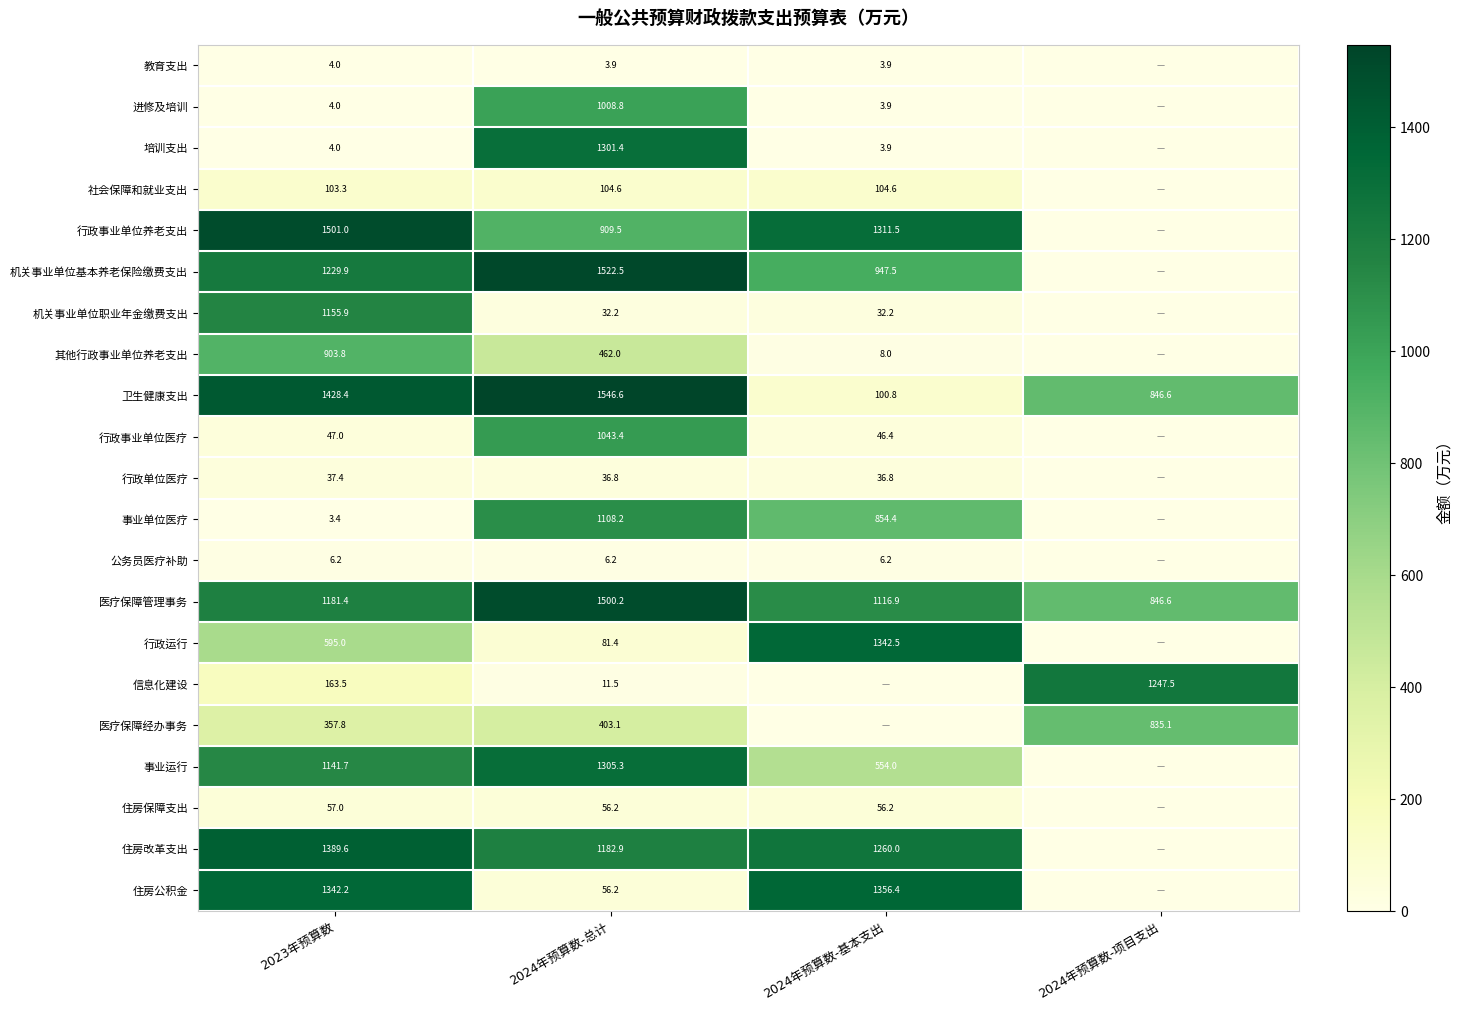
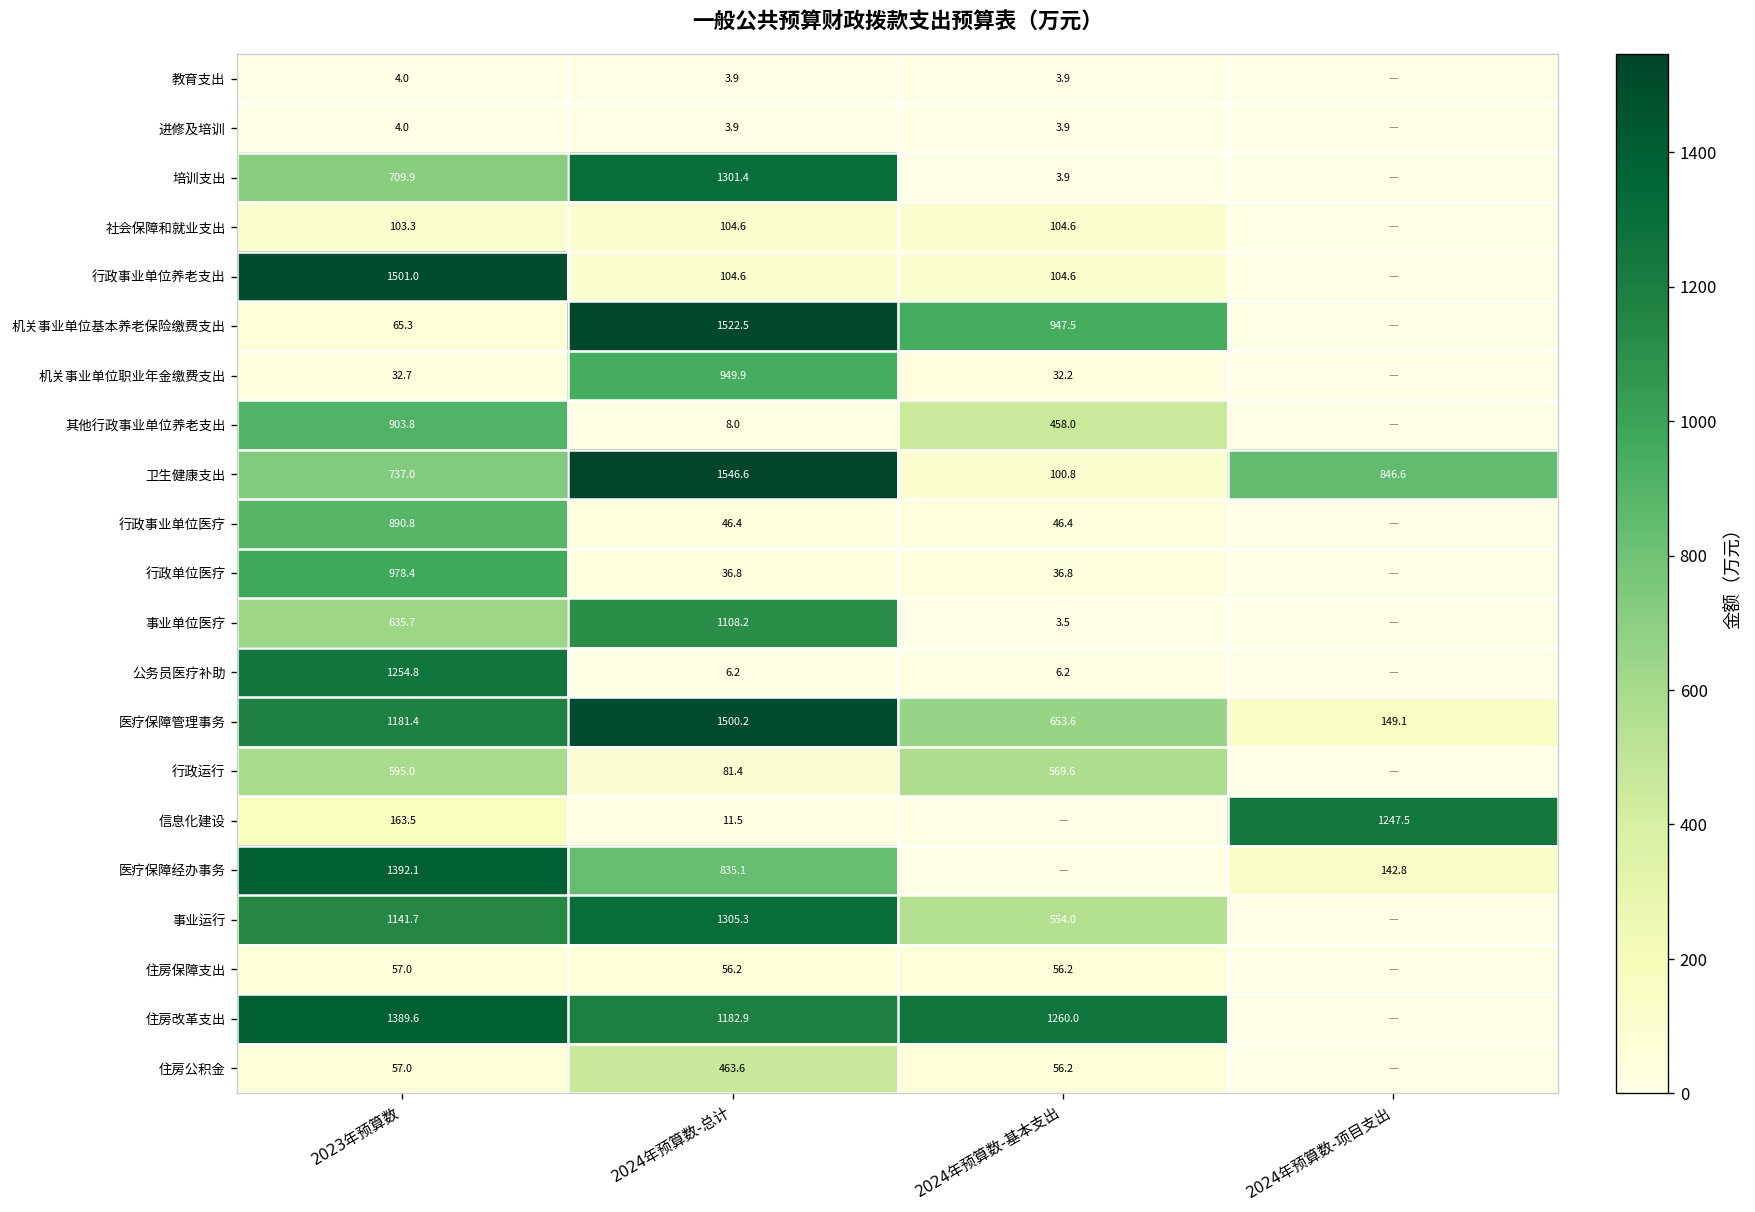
  {
    "教育支出": {
      "2023年预算数": 4.0,
      "2024年预算数-总计": 3.9,
      "2024年预算数-基本支出": 3.9
    },
    "进修及培训": {
      "2023年预算数": 4.0,
-     "2024年预算数-总计": 1008.8,
+     "2024年预算数-总计": 3.9,
      "2024年预算数-基本支出": 3.9
    },
    "培训支出": {
-     "2023年预算数": 4.0,
+     "2023年预算数": 709.9,
      "2024年预算数-总计": 1301.4,
      "2024年预算数-基本支出": 3.9
    },
    "社会保障和就业支出": {
      "2023年预算数": 103.3,
      "2024年预算数-总计": 104.6,
      "2024年预算数-基本支出": 104.6
    },
    "行政事业单位养老支出": {
      "2023年预算数": 1501.0,
-     "2024年预算数-总计": 909.5,
-     "2024年预算数-基本支出": 1311.5
+     "2024年预算数-总计": 104.6,
+     "2024年预算数-基本支出": 104.6
    },
    "机关事业单位基本养老保险缴费支出": {
-     "2023年预算数": 1229.9,
+     "2023年预算数": 65.3,
      "2024年预算数-总计": 1522.5,
      "2024年预算数-基本支出": 947.5
    },
    "机关事业单位职业年金缴费支出": {
-     "2023年预算数": 1155.9,
-     "2024年预算数-总计": 32.2,
+     "2023年预算数": 32.7,
+     "2024年预算数-总计": 949.9,
      "2024年预算数-基本支出": 32.2
    },
    "其他行政事业单位养老支出": {
      "2023年预算数": 903.8,
-     "2024年预算数-总计": 462.0,
-     "2024年预算数-基本支出": 8.0
+     "2024年预算数-总计": 8.0,
+     "2024年预算数-基本支出": 458.0
    },
    "卫生健康支出": {
-     "2023年预算数": 1428.4,
+     "2023年预算数": 737.0,
      "2024年预算数-总计": 1546.6,
      "2024年预算数-基本支出": 100.8,
      "2024年预算数-项目支出": 846.6
    },
    "行政事业单位医疗": {
-     "2023年预算数": 47.0,
-     "2024年预算数-总计": 1043.4,
+     "2023年预算数": 890.8,
+     "2024年预算数-总计": 46.4,
      "2024年预算数-基本支出": 46.4
    },
    "行政单位医疗": {
-     "2023年预算数": 37.4,
+     "2023年预算数": 978.4,
      "2024年预算数-总计": 36.8,
      "2024年预算数-基本支出": 36.8
    },
    "事业单位医疗": {
-     "2023年预算数": 3.4,
+     "2023年预算数": 635.7,
      "2024年预算数-总计": 1108.2,
-     "2024年预算数-基本支出": 854.4
+     "2024年预算数-基本支出": 3.5
    },
    "公务员医疗补助": {
-     "2023年预算数": 6.2,
+     "2023年预算数": 1254.8,
      "2024年预算数-总计": 6.2,
      "2024年预算数-基本支出": 6.2
    },
    "医疗保障管理事务": {
      "2023年预算数": 1181.4,
      "2024年预算数-总计": 1500.2,
-     "2024年预算数-基本支出": 1116.9,
-     "2024年预算数-项目支出": 846.6
+     "2024年预算数-基本支出": 653.6,
+     "2024年预算数-项目支出": 149.1
    },
    "行政运行": {
      "2023年预算数": 595.0,
      "2024年预算数-总计": 81.4,
-     "2024年预算数-基本支出": 1342.5
+     "2024年预算数-基本支出": 569.6
    },
    "信息化建设": {
      "2023年预算数": 163.5,
      "2024年预算数-总计": 11.5,
      "2024年预算数-项目支出": 1247.5
    },
    "医疗保障经办事务": {
-     "2023年预算数": 357.8,
-     "2024年预算数-总计": 403.1,
-     "2024年预算数-项目支出": 835.1
+     "2023年预算数": 1392.1,
+     "2024年预算数-总计": 835.1,
+     "2024年预算数-项目支出": 142.8
    },
    "事业运行": {
      "2023年预算数": 1141.7,
      "2024年预算数-总计": 1305.3,
      "2024年预算数-基本支出": 554.0
    },
    "住房保障支出": {
      "2023年预算数": 57.0,
      "2024年预算数-总计": 56.2,
      "2024年预算数-基本支出": 56.2
    },
    "住房改革支出": {
      "2023年预算数": 1389.6,
      "2024年预算数-总计": 1182.9,
      "2024年预算数-基本支出": 1260.0
    },
    "住房公积金": {
-     "2023年预算数": 1342.2,
-     "2024年预算数-总计": 56.2,
-     "2024年预算数-基本支出": 1356.4
+     "2023年预算数": 57.0,
+     "2024年预算数-总计": 463.6,
+     "2024年预算数-基本支出": 56.2
    }
  }
